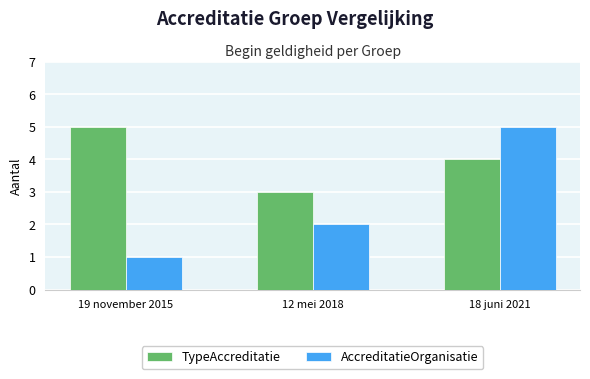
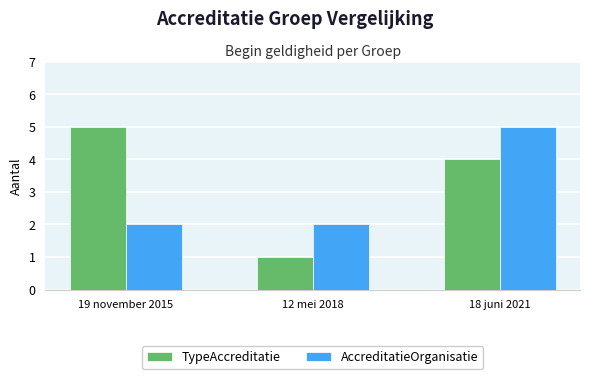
  {
    "TypeAccreditatie": {
      "19 november 2015": 5,
-     "12 mei 2018": 3,
+     "12 mei 2018": 1,
      "18 juni 2021": 4
    },
    "AccreditatieOrganisatie": {
-     "19 november 2015": 1,
+     "19 november 2015": 2,
      "12 mei 2018": 2,
      "18 juni 2021": 5
    }
  }
